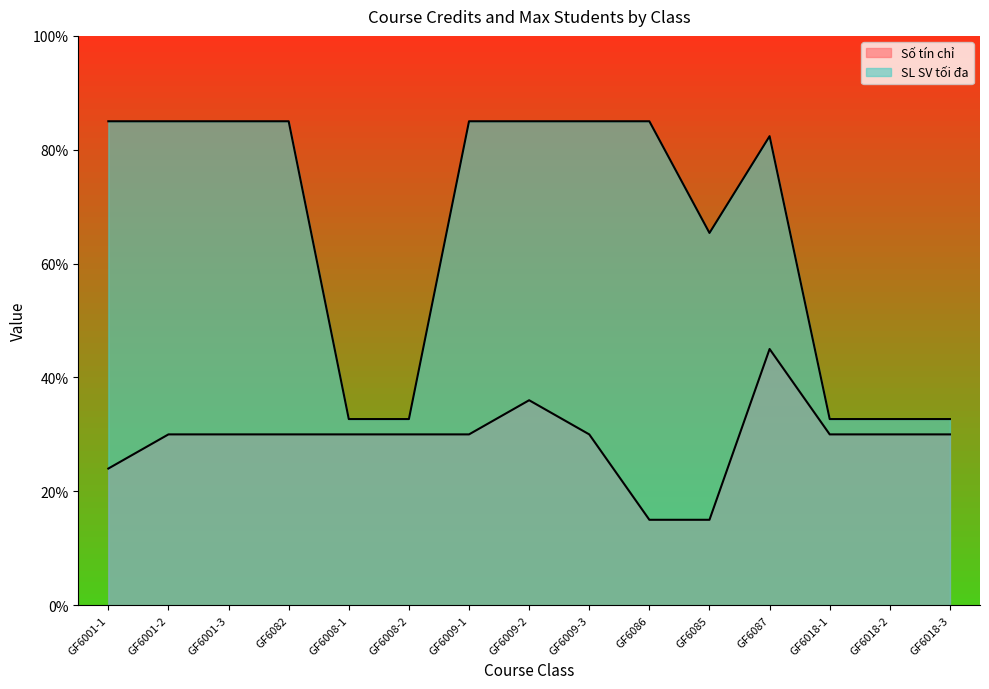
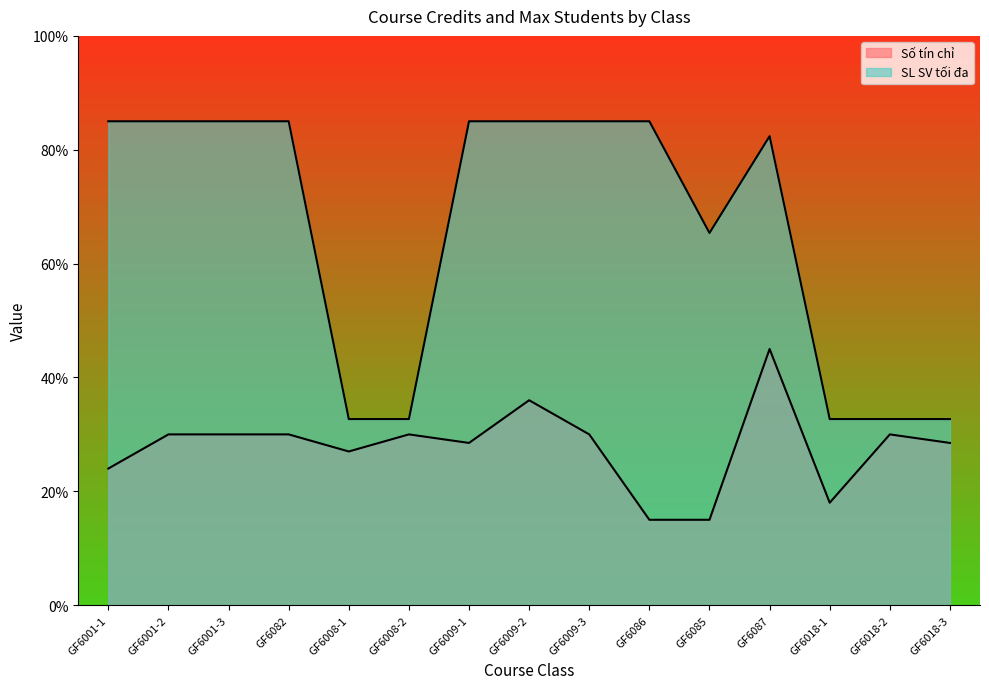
  {
    "Số tín chỉ": {
      "GF6001-1": "24%",
      "GF6001-2": "30%",
      "GF6001-3": "30%",
      "GF6082": "30%",
-     "GF6008-1": "30%",
+     "GF6008-1": "27%",
      "GF6008-2": "30%",
-     "GF6009-1": "30%",
+     "GF6009-1": "29%",
      "GF6009-2": "36%",
      "GF6009-3": "30%",
      "GF6086": "15%",
      "GF6085": "15%",
      "GF6087": "45%",
-     "GF6018-1": "30%",
+     "GF6018-1": "18%",
      "GF6018-2": "30%",
-     "GF6018-3": "30%"
+     "GF6018-3": "29%"
    },
    "SL SV tối đa": {
      "GF6001-1": "85%",
      "GF6001-2": "85%",
      "GF6001-3": "85%",
      "GF6082": "85%",
      "GF6008-1": "33%",
      "GF6008-2": "33%",
      "GF6009-1": "85%",
      "GF6009-2": "85%",
      "GF6009-3": "85%",
      "GF6086": "85%",
      "GF6085": "65%",
      "GF6087": "82%",
      "GF6018-1": "33%",
      "GF6018-2": "33%",
      "GF6018-3": "33%"
    }
  }
